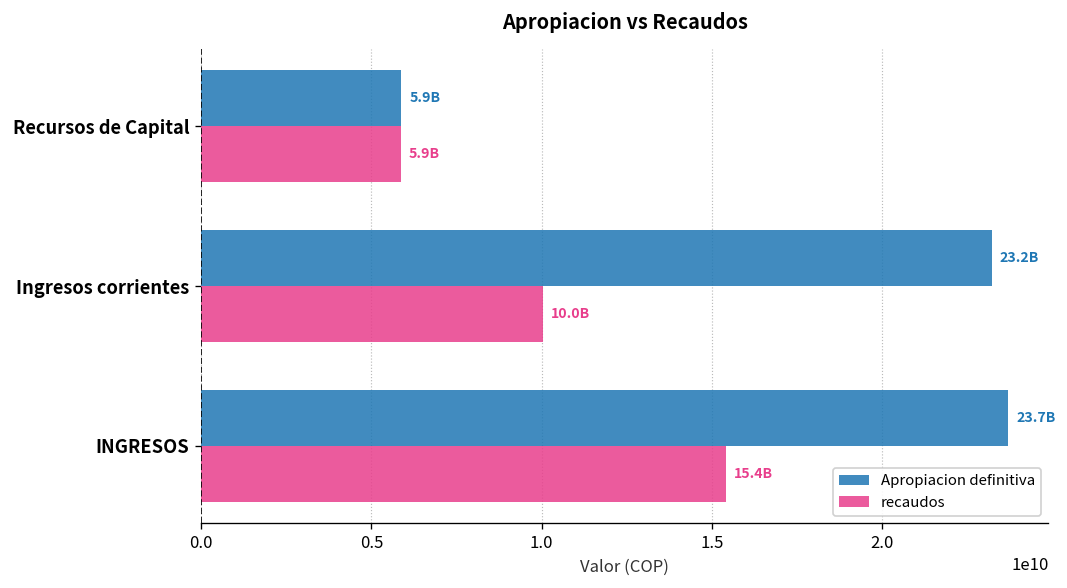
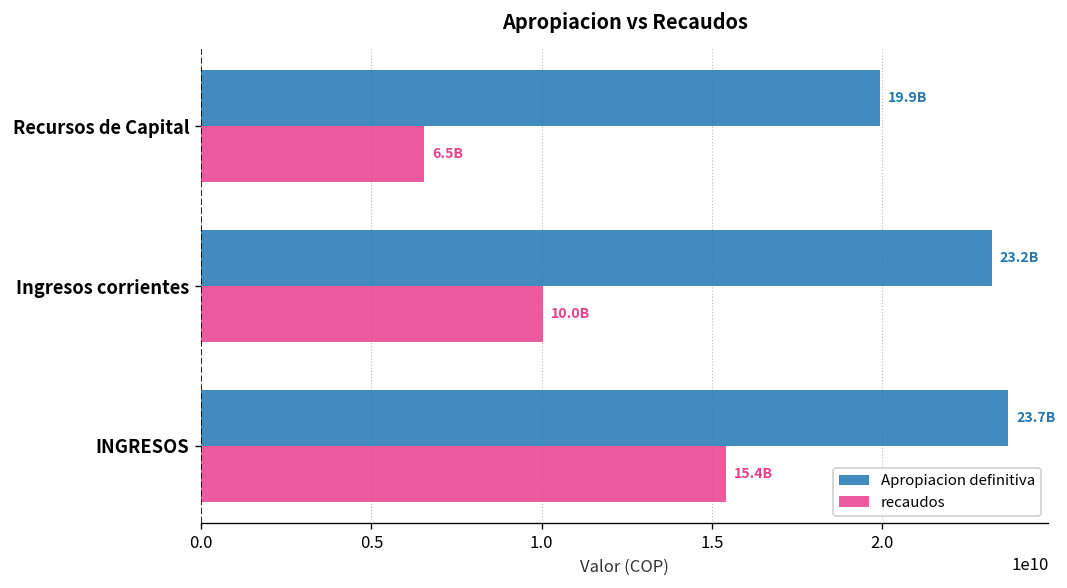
  {
    "Apropiacion definitiva": {
-     "Recursos de Capital": "5.9B",
+     "Recursos de Capital": "19.9B",
      "Ingresos corrientes": "23.2B",
      "INGRESOS": "23.7B"
    },
    "recaudos": {
-     "Recursos de Capital": "5.9B",
+     "Recursos de Capital": "6.5B",
      "Ingresos corrientes": "10.0B",
      "INGRESOS": "15.4B"
    }
  }
